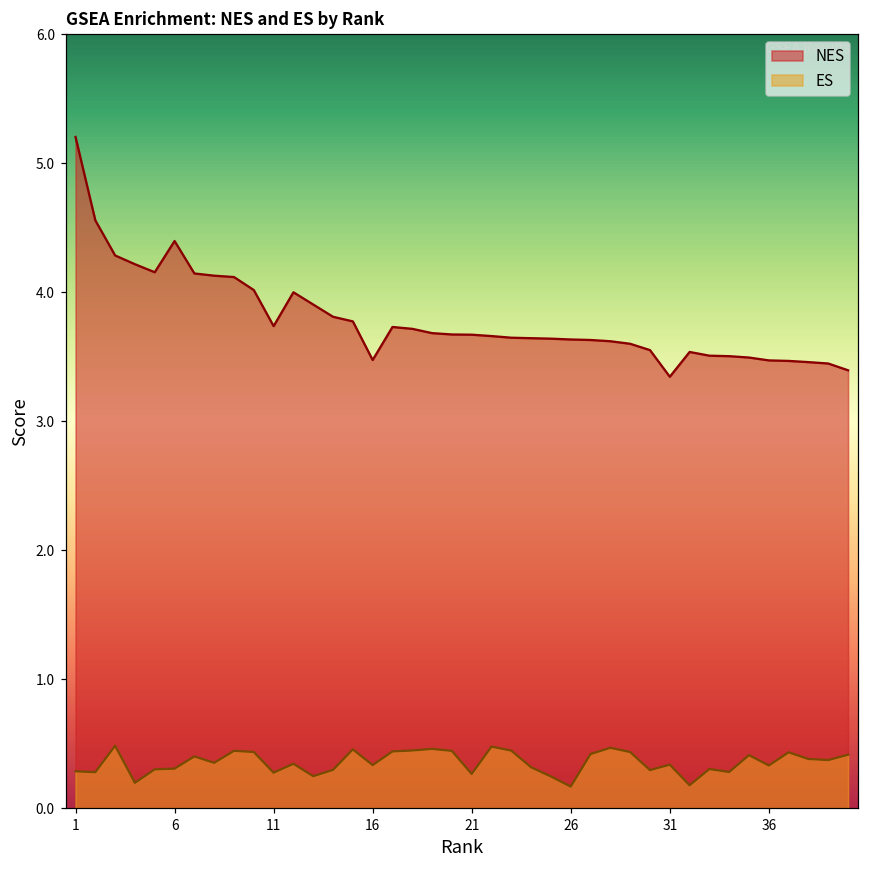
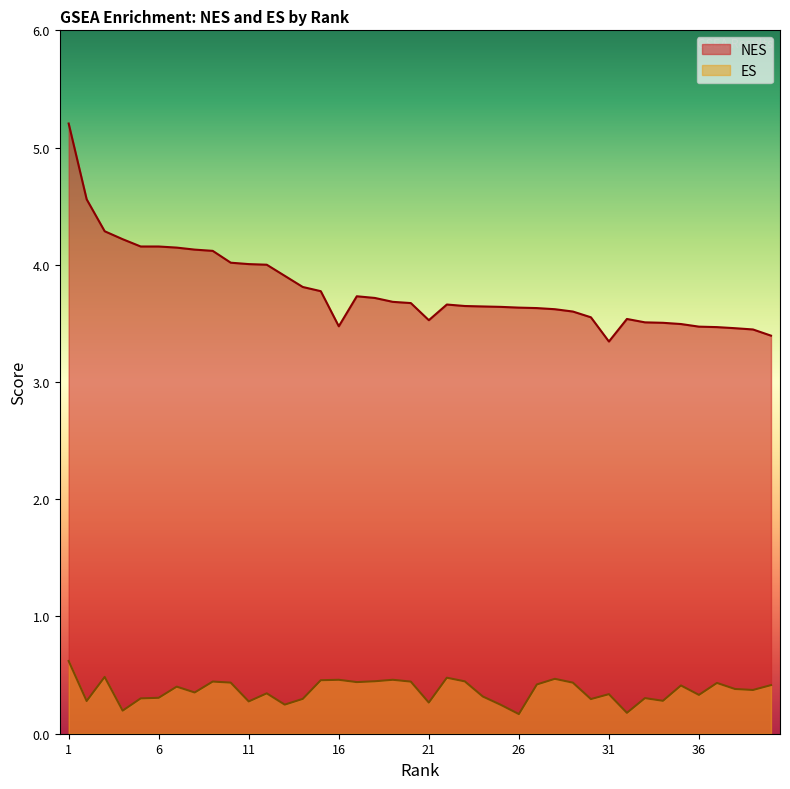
  {
    "NES": {
      "1": 5.21,
-     "6": 4.40,
-     "11": 3.74,
+     "6": 4.16,
+     "11": 4.01,
      "16": 3.48,
-     "21": 3.67,
+     "21": 3.53,
      "26": 3.63,
      "31": 3.35,
      "36": 3.47
    },
    "ES": {
-     "1": 0.29,
+     "1": 0.62,
      "6": 0.31,
      "11": 0.28,
-     "16": 0.33,
+     "16": 0.46,
      "21": 0.27,
      "26": 0.17,
      "31": 0.34,
      "36": 0.33
    }
  }
